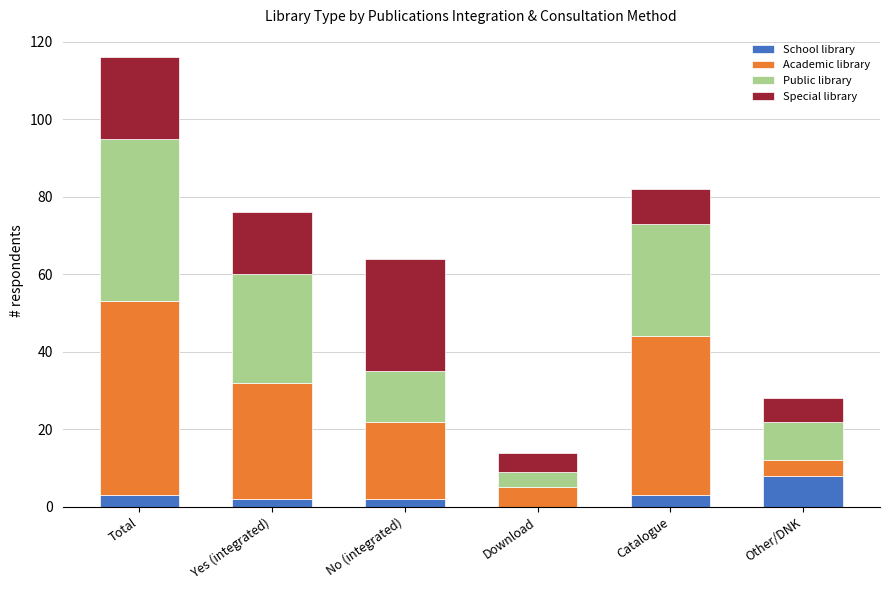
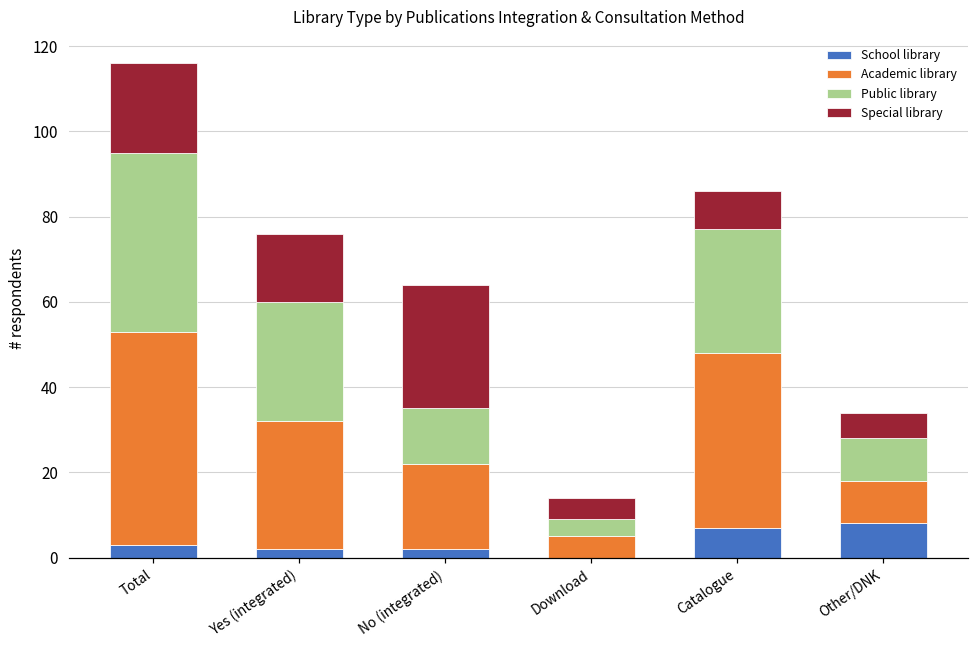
  {
    "School library": {
      "Total": 3,
      "Yes (integrated)": 2,
      "No (integrated)": 2,
      "Download": 0,
-     "Catalogue": 3,
+     "Catalogue": 7,
      "Other/DNK": 8
    },
    "Academic library": {
      "Total": 50,
      "Yes (integrated)": 30,
      "No (integrated)": 20,
      "Download": 5,
      "Catalogue": 41,
-     "Other/DNK": 4
+     "Other/DNK": 10
    },
    "Public library": {
      "Total": 42,
      "Yes (integrated)": 28,
      "No (integrated)": 13,
      "Download": 4,
      "Catalogue": 29,
      "Other/DNK": 10
    },
    "Special library": {
      "Total": 21,
      "Yes (integrated)": 16,
      "No (integrated)": 29,
      "Download": 5,
      "Catalogue": 9,
      "Other/DNK": 6
    }
  }
